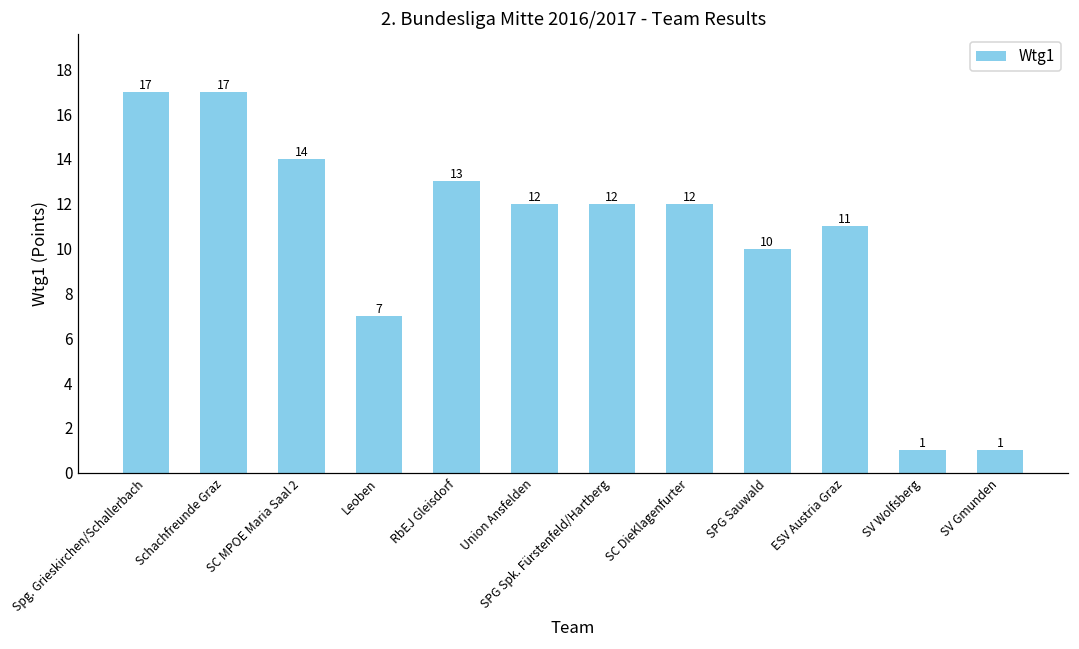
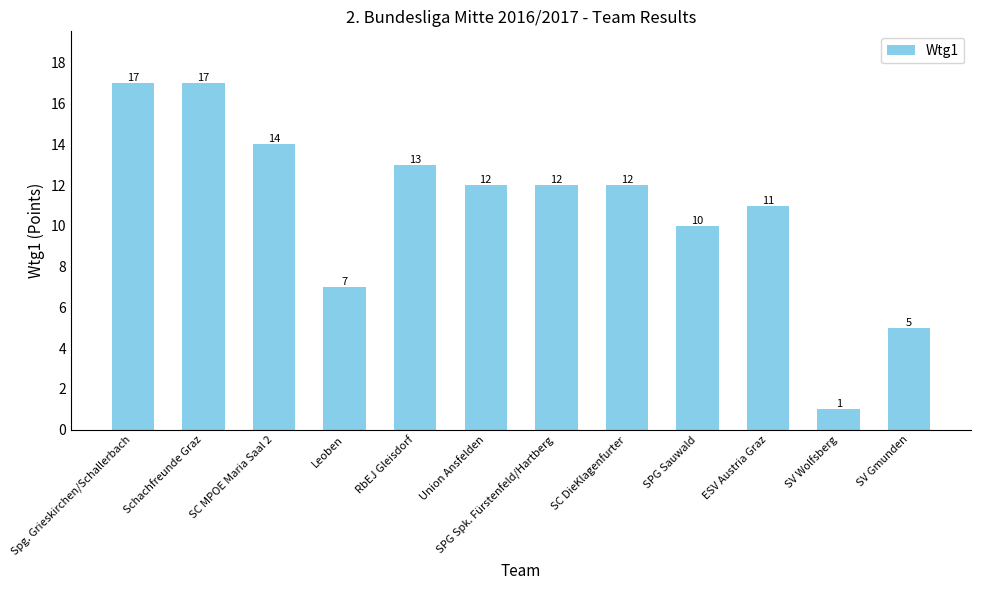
  {
    "Spg. Grieskirchen/Schallerbach": 17,
    "Schachfreunde Graz": 17,
    "SC MPOE Maria Saal 2": 14,
    "Leoben": 7,
    "RbEJ Gleisdorf": 13,
    "Union Ansfelden": 12,
    "SPG Spk. Fürstenfeld/Hartberg": 12,
    "SC DieKlagenfurter": 12,
    "SPG Sauwald": 10,
    "ESV Austria Graz": 11,
    "SV Wolfsberg": 1,
-   "SV Gmunden": 1
+   "SV Gmunden": 5
  }
